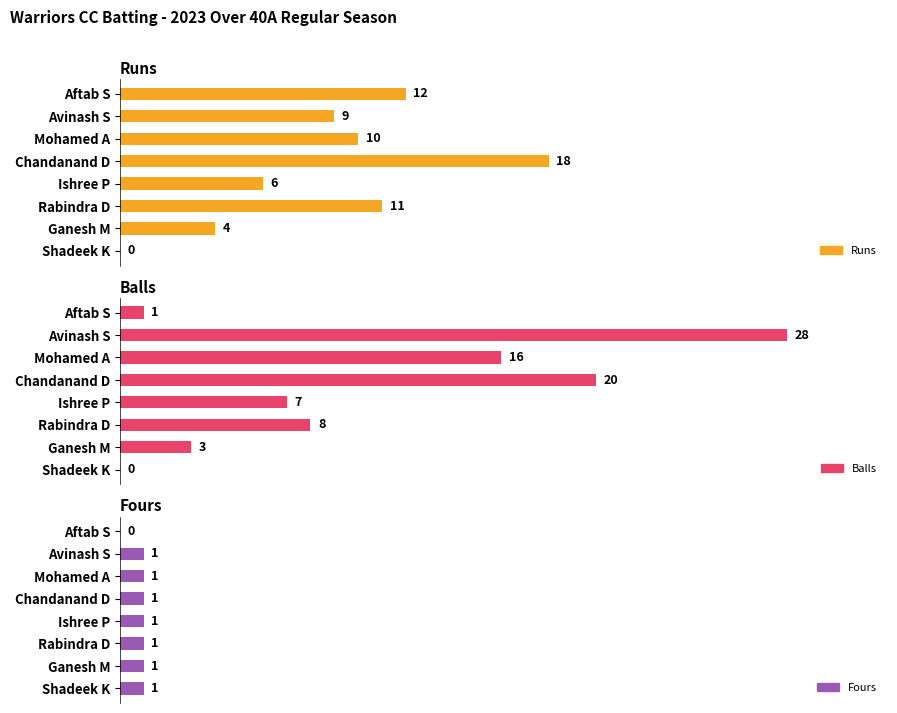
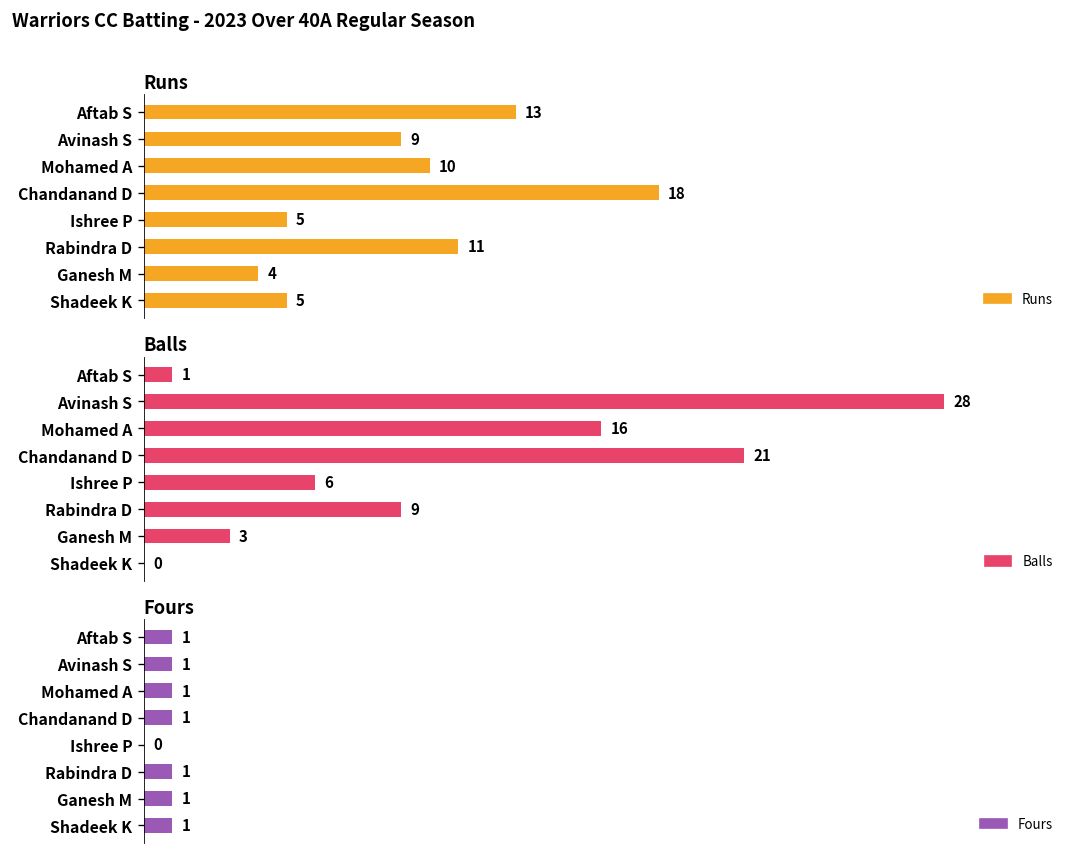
  {
    "Runs": {
-     "Aftab S": 12,
+     "Aftab S": 13,
      "Avinash S": 9,
      "Mohamed A": 10,
      "Chandanand D": 18,
-     "Ishree P": 6,
+     "Ishree P": 5,
      "Rabindra D": 11,
      "Ganesh M": 4,
-     "Shadeek K": 0
+     "Shadeek K": 5
    },
    "Balls": {
      "Aftab S": 1,
      "Avinash S": 28,
      "Mohamed A": 16,
-     "Chandanand D": 20,
-     "Ishree P": 7,
-     "Rabindra D": 8,
+     "Chandanand D": 21,
+     "Ishree P": 6,
+     "Rabindra D": 9,
      "Ganesh M": 3,
      "Shadeek K": 0
    },
    "Fours": {
-     "Aftab S": 0,
+     "Aftab S": 1,
      "Avinash S": 1,
      "Mohamed A": 1,
      "Chandanand D": 1,
-     "Ishree P": 1,
+     "Ishree P": 0,
      "Rabindra D": 1,
      "Ganesh M": 1,
      "Shadeek K": 1
    }
  }
